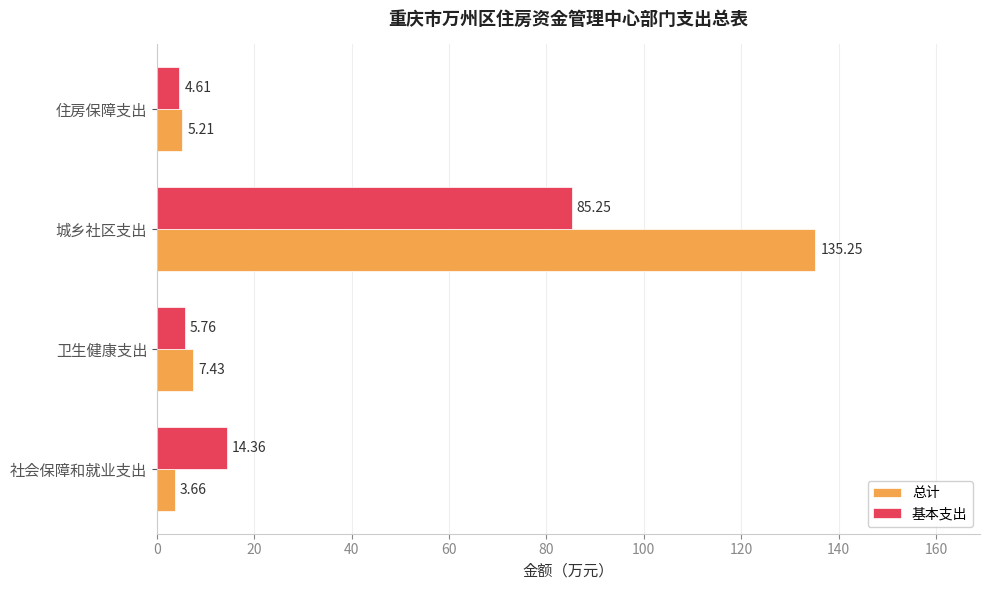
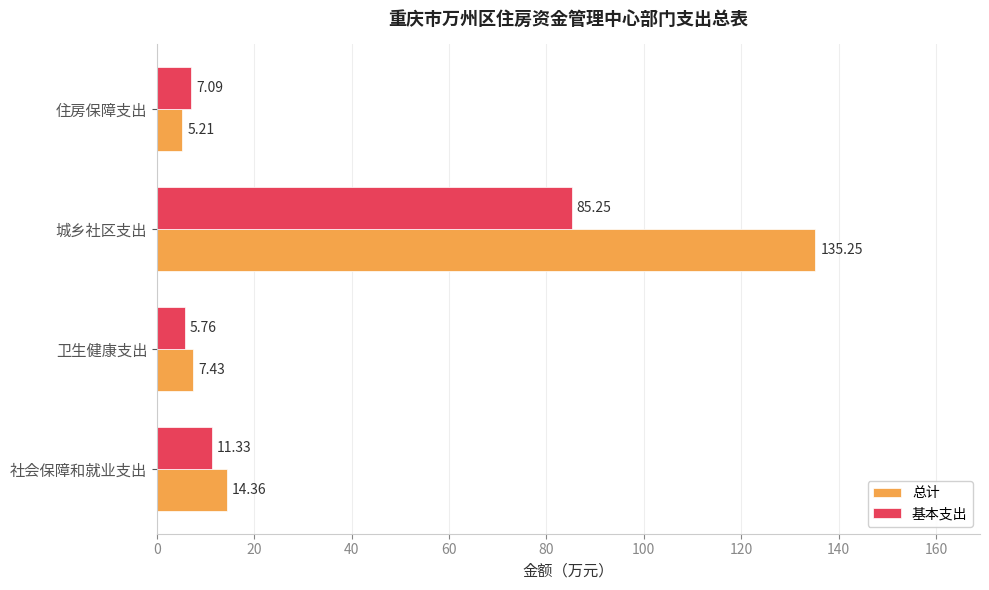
  {
    "总计": {
      "住房保障支出": 5.21,
      "城乡社区支出": 135.25,
      "卫生健康支出": 7.43,
-     "社会保障和就业支出": 3.66
+     "社会保障和就业支出": 14.36
    },
    "基本支出": {
-     "住房保障支出": 4.61,
+     "住房保障支出": 7.09,
      "城乡社区支出": 85.25,
      "卫生健康支出": 5.76,
-     "社会保障和就业支出": 14.36
+     "社会保障和就业支出": 11.33
    }
  }
